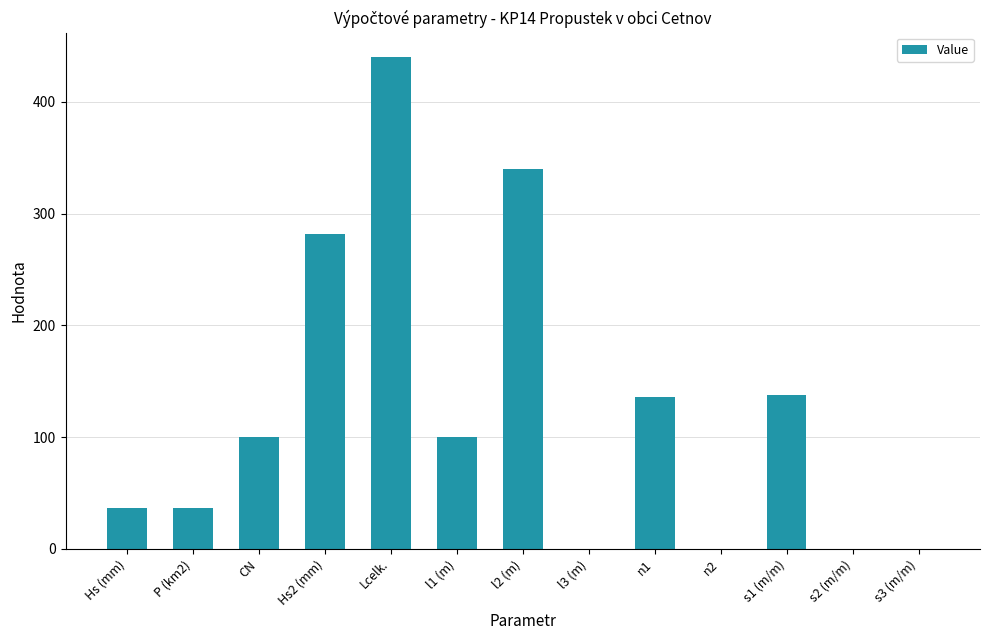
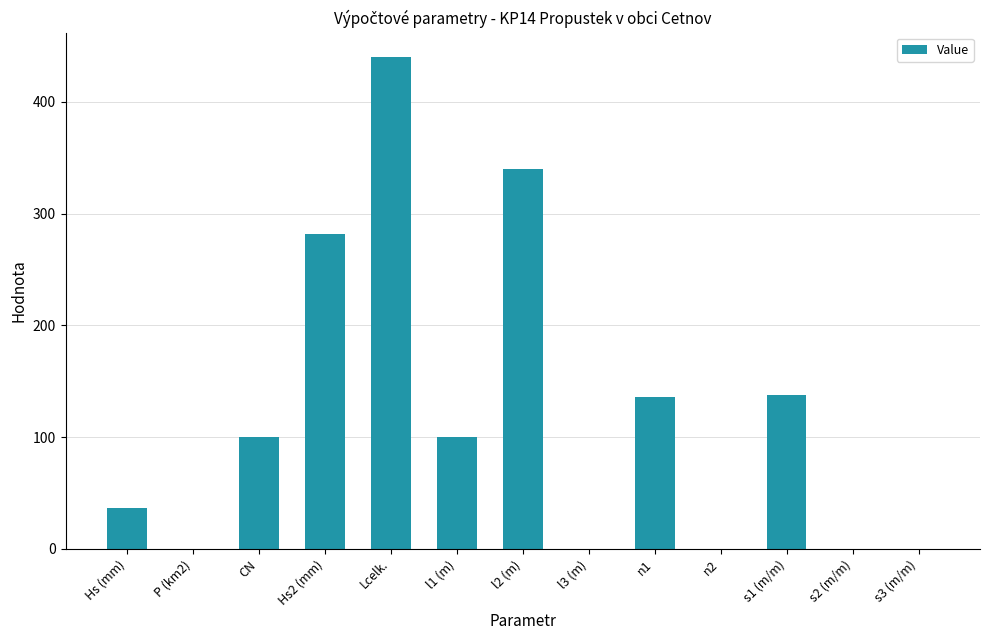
  {
    "Hs (mm)": 36,
-   "P (km2)": 37,
+   "P (km2)": 0,
    "CN": 100,
    "Hs2 (mm)": 282,
    "Lcelk.": 440,
    "l1 (m)": 100,
    "l2 (m)": 340,
    "l3 (m)": 0,
    "n1": 136,
    "s1 (m/m)": 138
  }
